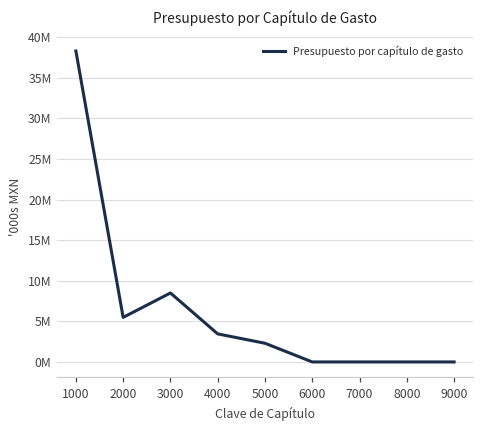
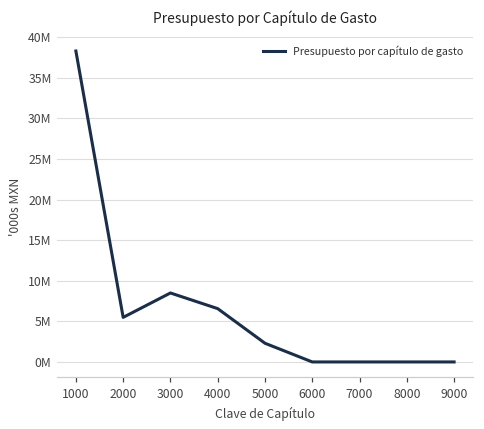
  {
    "1000": 38000000,
    "2000": 5000000,
    "3000": 8000000,
-   "4000": 3000000,
+   "4000": 7000000,
    "5000": 2000000,
    "6000": 0,
    "7000": 0,
    "8000": 0,
    "9000": 0
  }
